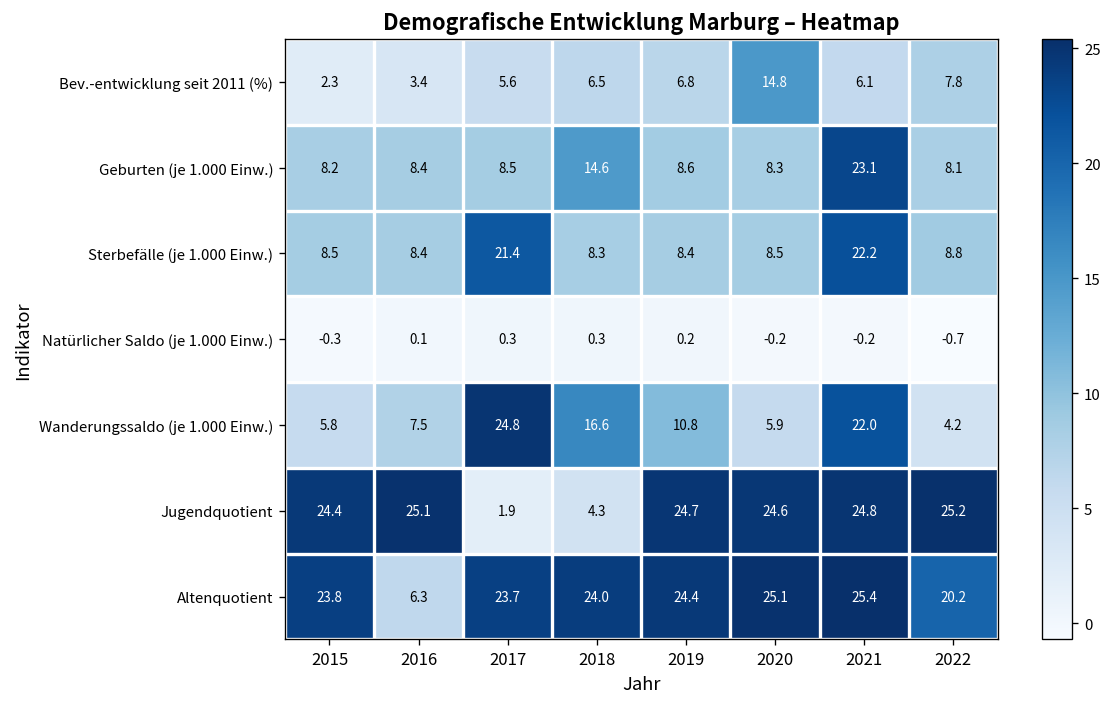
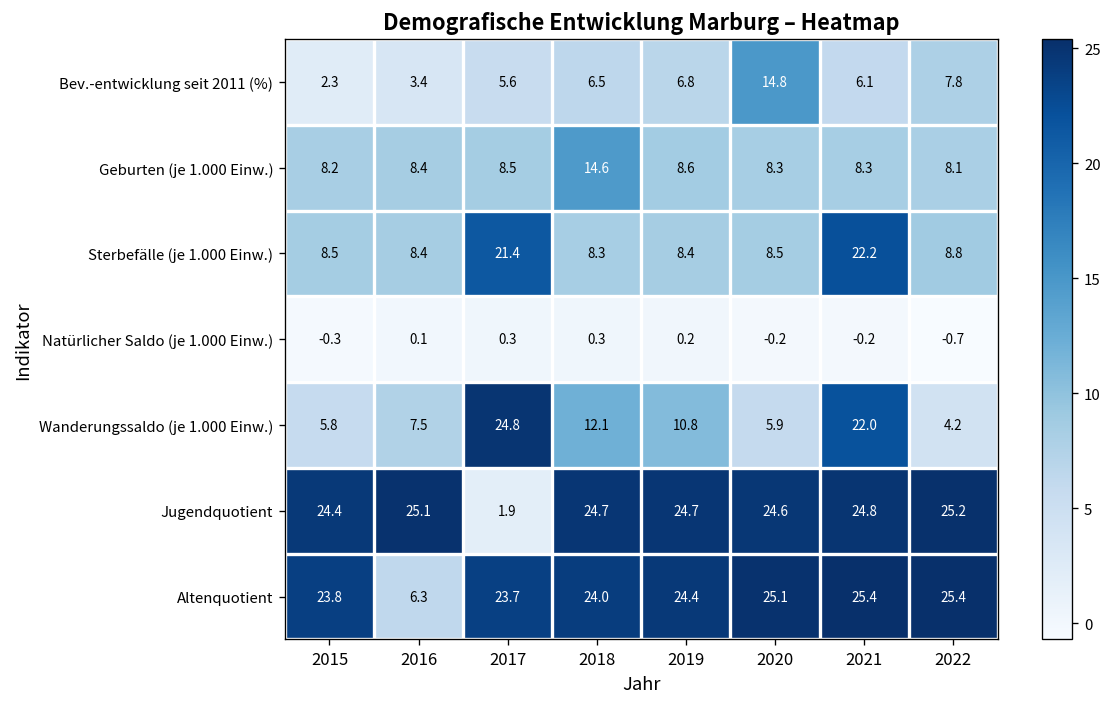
  {
    "Bev.-entwicklung seit 2011 (%)": {
      "2015": 2.3,
      "2016": 3.4,
      "2017": 5.6,
      "2018": 6.5,
      "2019": 6.8,
      "2020": 14.8,
      "2021": 6.1,
      "2022": 7.8
    },
    "Geburten (je 1.000 Einw.)": {
      "2015": 8.2,
      "2016": 8.4,
      "2017": 8.5,
      "2018": 14.6,
      "2019": 8.6,
      "2020": 8.3,
-     "2021": 23.1,
+     "2021": 8.3,
      "2022": 8.1
    },
    "Sterbefälle (je 1.000 Einw.)": {
      "2015": 8.5,
      "2016": 8.4,
      "2017": 21.4,
      "2018": 8.3,
      "2019": 8.4,
      "2020": 8.5,
      "2021": 22.2,
      "2022": 8.8
    },
    "Natürlicher Saldo (je 1.000 Einw.)": {
      "2015": -0.3,
      "2016": 0.1,
      "2017": 0.3,
      "2018": 0.3,
      "2019": 0.2,
      "2020": -0.2,
      "2021": -0.2,
      "2022": -0.7
    },
    "Wanderungssaldo (je 1.000 Einw.)": {
      "2015": 5.8,
      "2016": 7.5,
      "2017": 24.8,
-     "2018": 16.6,
+     "2018": 12.1,
      "2019": 10.8,
      "2020": 5.9,
      "2021": 22.0,
      "2022": 4.2
    },
    "Jugendquotient": {
      "2015": 24.4,
      "2016": 25.1,
      "2017": 1.9,
-     "2018": 4.3,
+     "2018": 24.7,
      "2019": 24.7,
      "2020": 24.6,
      "2021": 24.8,
      "2022": 25.2
    },
    "Altenquotient": {
      "2015": 23.8,
      "2016": 6.3,
      "2017": 23.7,
      "2018": 24.0,
      "2019": 24.4,
      "2020": 25.1,
      "2021": 25.4,
-     "2022": 20.2
+     "2022": 25.4
    }
  }
